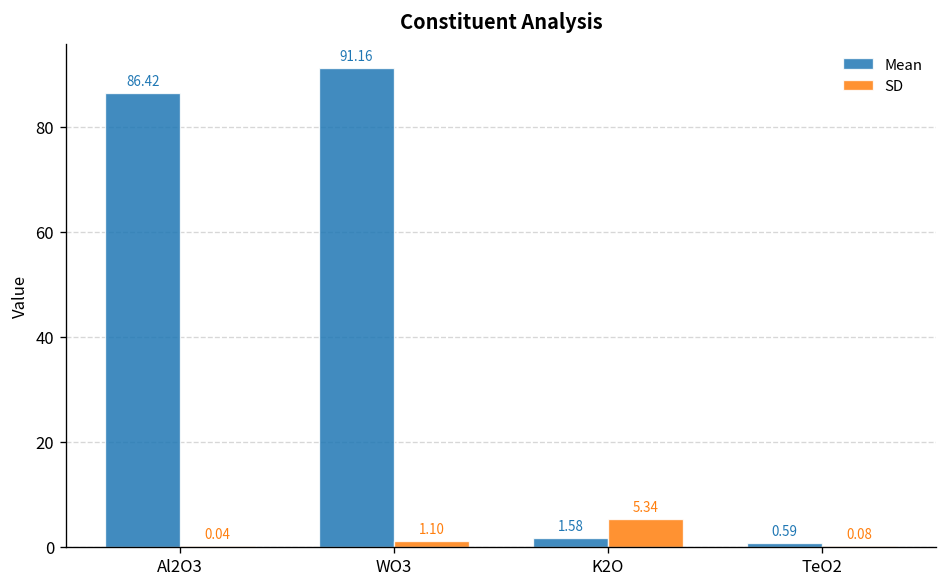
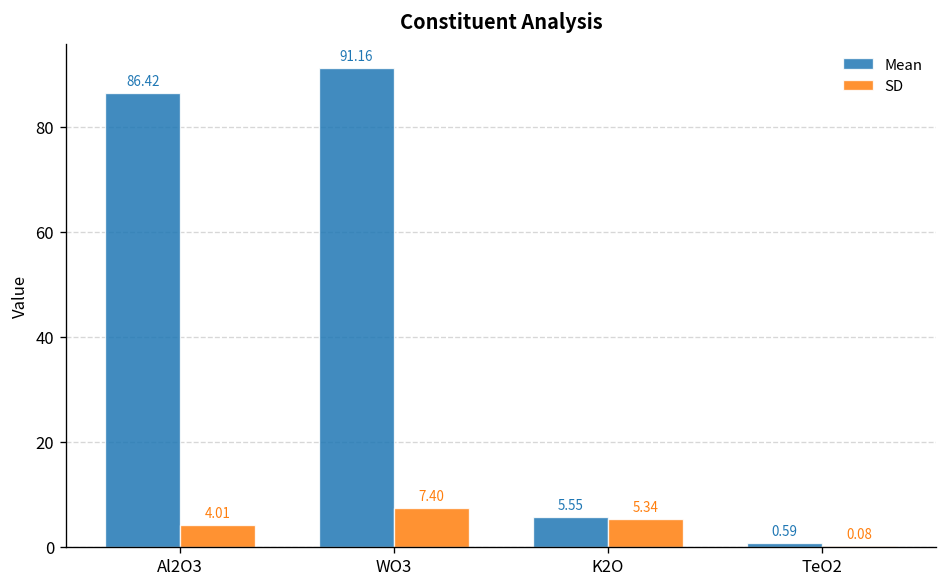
  {
    "Mean": {
      "Al2O3": 86.42,
      "WO3": 91.16,
-     "K2O": 1.58,
+     "K2O": 5.55,
      "TeO2": 0.59
    },
    "SD": {
-     "Al2O3": 0.04,
-     "WO3": 1.10,
+     "Al2O3": 4.01,
+     "WO3": 7.40,
      "K2O": 5.34,
      "TeO2": 0.08
    }
  }
